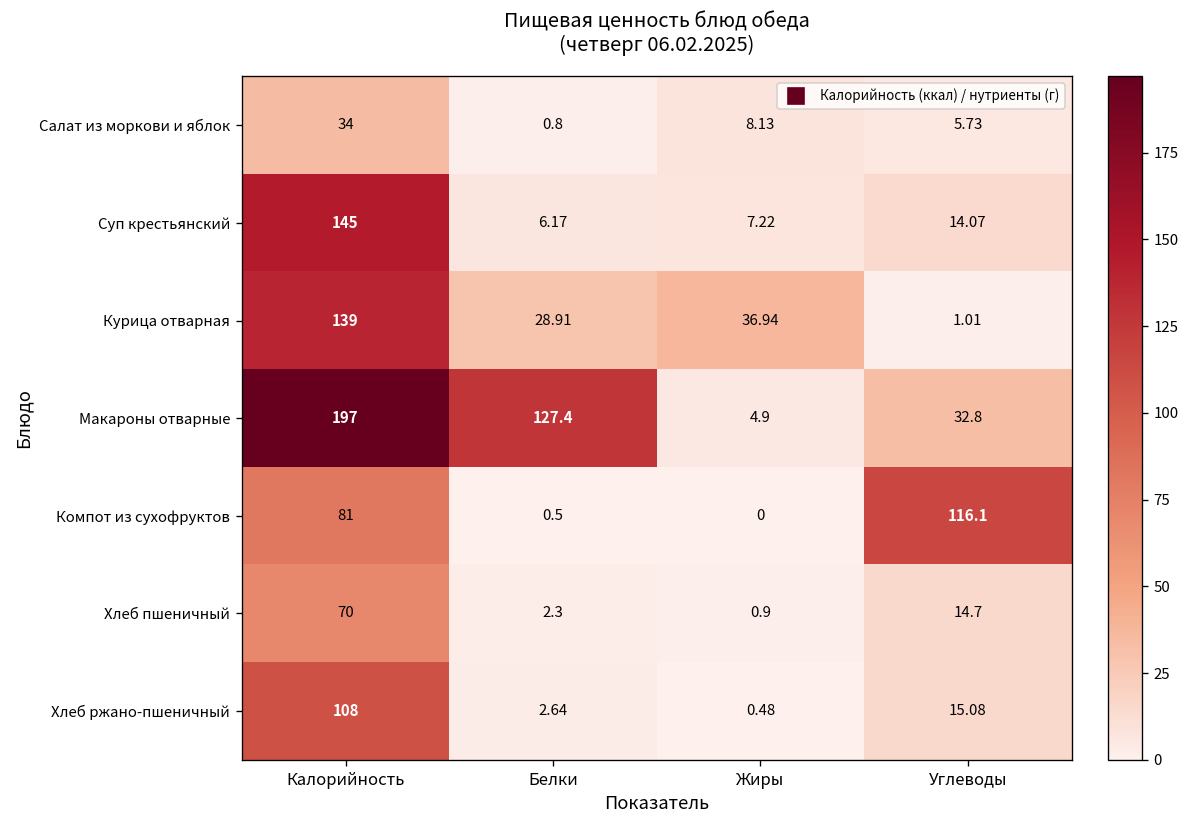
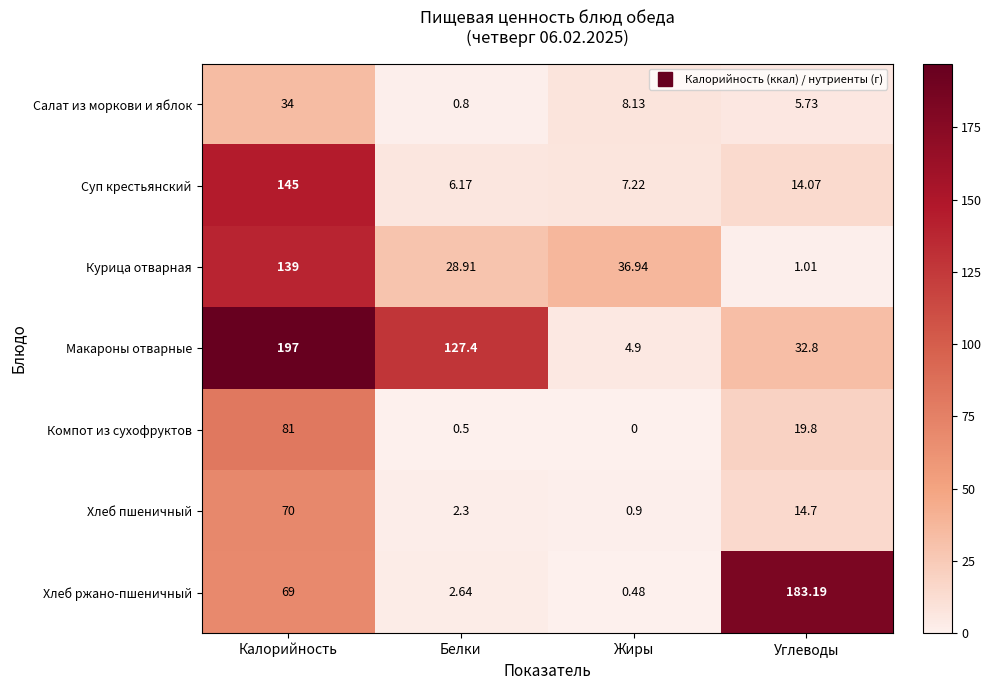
  {
    "Салат из моркови и яблок": {
      "Калорийность": 34,
      "Белки": 0.8,
      "Жиры": 8.13,
      "Углеводы": 5.73
    },
    "Суп крестьянский": {
      "Калорийность": 145,
      "Белки": 6.17,
      "Жиры": 7.22,
      "Углеводы": 14.07
    },
    "Курица отварная": {
      "Калорийность": 139,
      "Белки": 28.91,
      "Жиры": 36.94,
      "Углеводы": 1.01
    },
    "Макароны отварные": {
      "Калорийность": 197,
      "Белки": 127.4,
      "Жиры": 4.9,
      "Углеводы": 32.8
    },
    "Компот из сухофруктов": {
      "Калорийность": 81,
      "Белки": 0.5,
      "Жиры": 0,
-     "Углеводы": 116.1
+     "Углеводы": 19.8
    },
    "Хлеб пшеничный": {
      "Калорийность": 70,
      "Белки": 2.3,
      "Жиры": 0.9,
      "Углеводы": 14.7
    },
    "Хлеб ржано-пшеничный": {
-     "Калорийность": 108,
+     "Калорийность": 69,
      "Белки": 2.64,
      "Жиры": 0.48,
-     "Углеводы": 15.08
+     "Углеводы": 183.19
    }
  }
